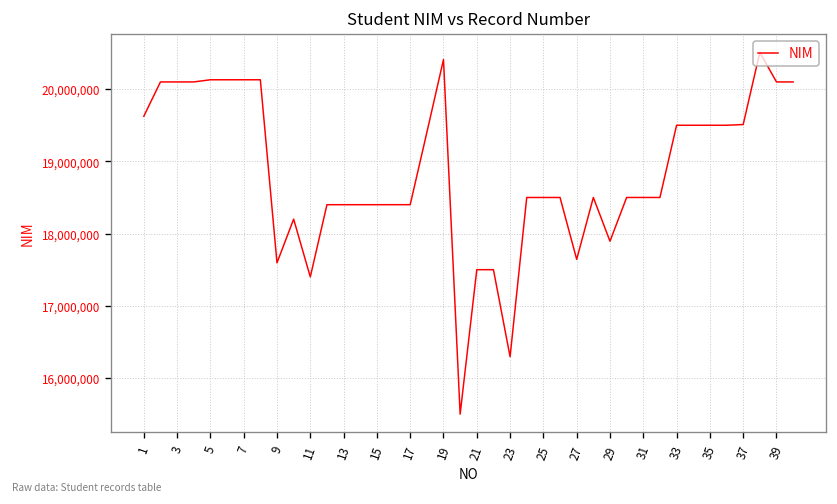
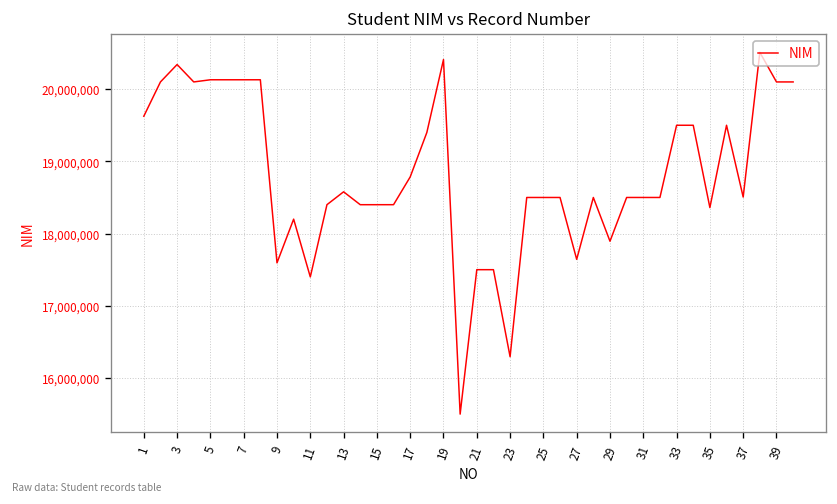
  {
    "1": "19,600,000",
-   "3": "20,100,000",
+   "3": "20,300,000",
    "5": "20,100,000",
    "7": "20,100,000",
    "9": "17,600,000",
    "11": "17,400,000",
-   "13": "18,400,000",
+   "13": "18,600,000",
    "15": "18,400,000",
-   "17": "18,400,000",
+   "17": "18,800,000",
    "19": "20,400,000",
    "21": "17,500,000",
    "23": "16,300,000",
    "25": "18,500,000",
    "27": "17,600,000",
    "29": "17,900,000",
    "31": "18,500,000",
    "33": "19,500,000",
-   "35": "19,500,000",
-   "37": "19,500,000",
+   "35": "18,400,000",
+   "37": "18,500,000",
    "39": "20,100,000"
  }
